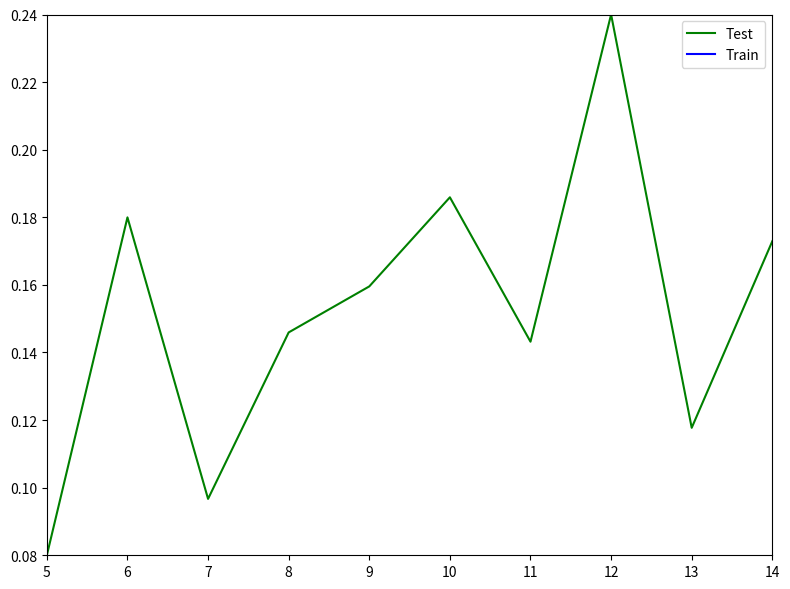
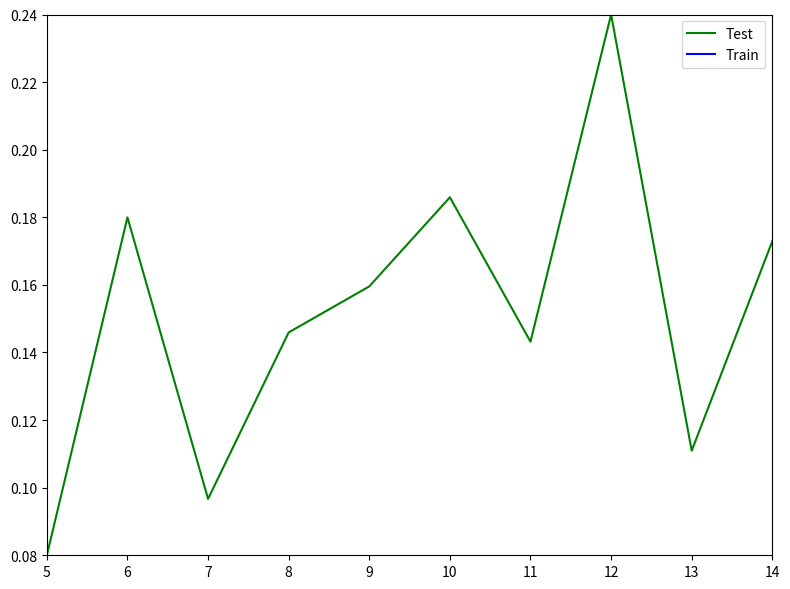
  {
    "Test": {
      "5": 0.080,
      "6": 0.180,
      "7": 0.097,
      "8": 0.146,
      "9": 0.160,
      "10": 0.186,
      "11": 0.143,
      "12": 0.240,
-     "13": 0.118,
+     "13": 0.111,
      "14": 0.173
    }
  }
